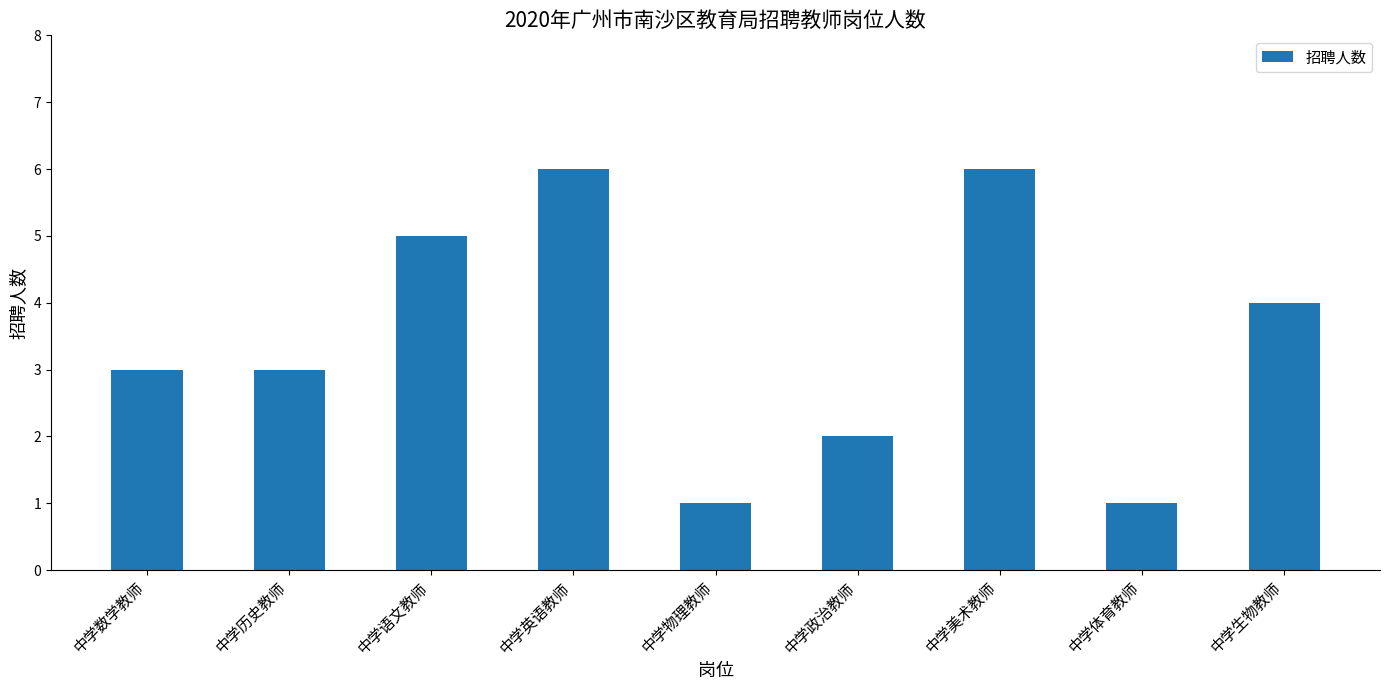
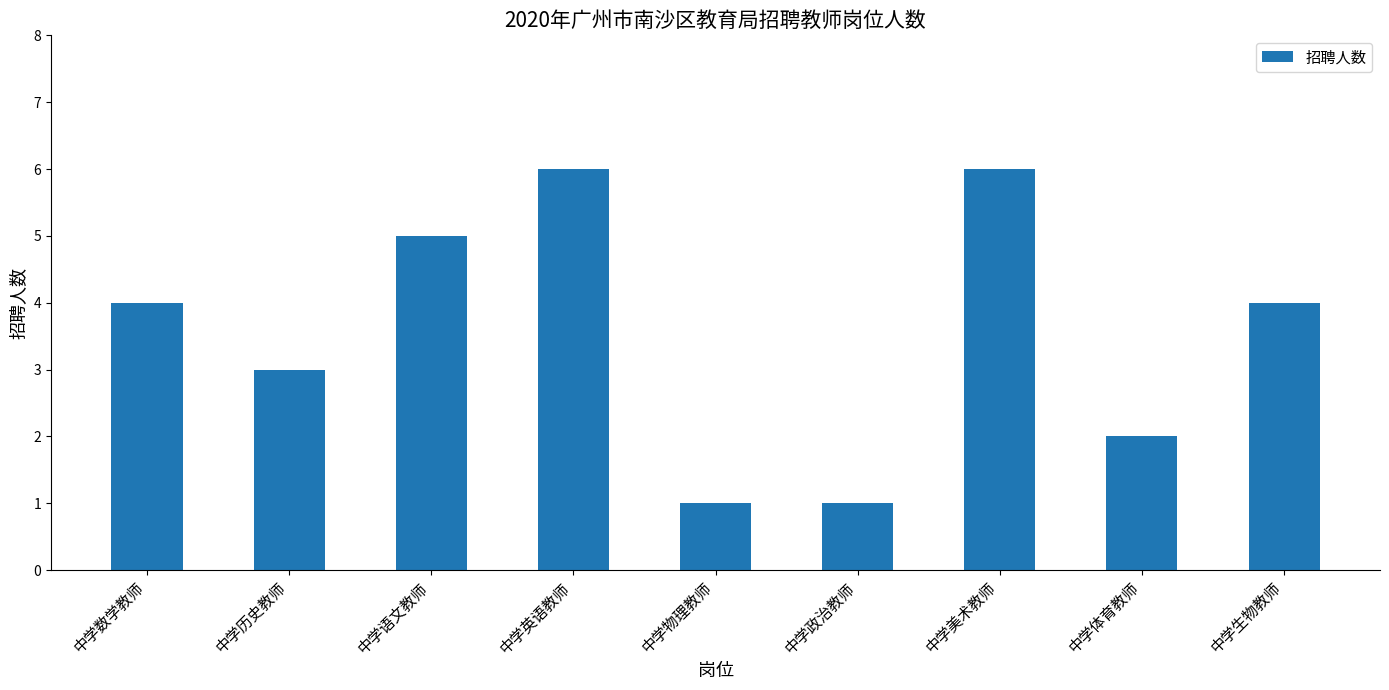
  {
-   "中学数学教师": 3,
+   "中学数学教师": 4,
    "中学历史教师": 3,
    "中学语文教师": 5,
    "中学英语教师": 6,
    "中学物理教师": 1,
-   "中学政治教师": 2,
+   "中学政治教师": 1,
    "中学美术教师": 6,
-   "中学体育教师": 1,
+   "中学体育教师": 2,
    "中学生物教师": 4
  }
